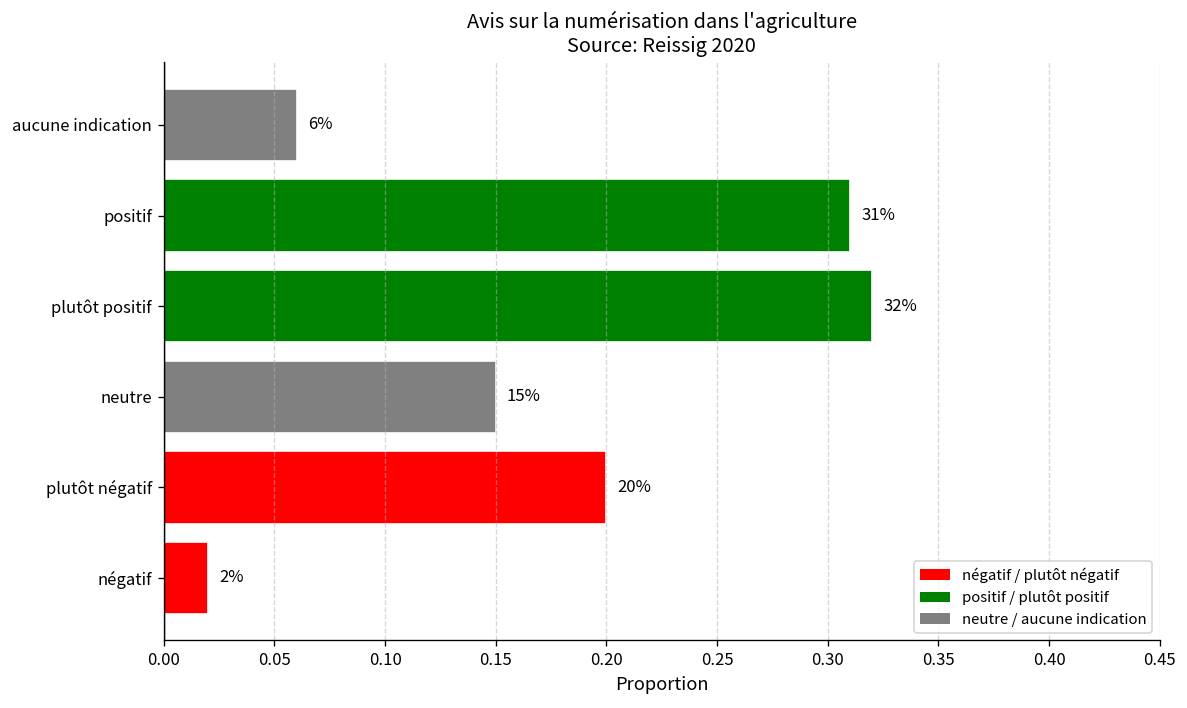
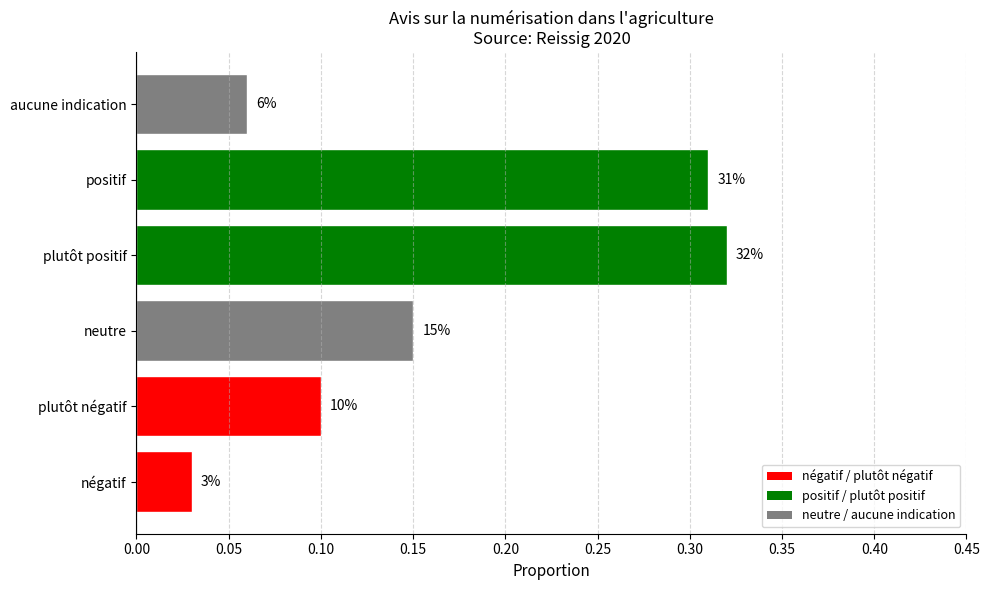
  {
    "aucune indication": "6%",
    "positif": "31%",
    "plutôt positif": "32%",
    "neutre": "15%",
-   "plutôt négatif": "20%",
-   "négatif": "2%"
+   "plutôt négatif": "10%",
+   "négatif": "3%"
  }
